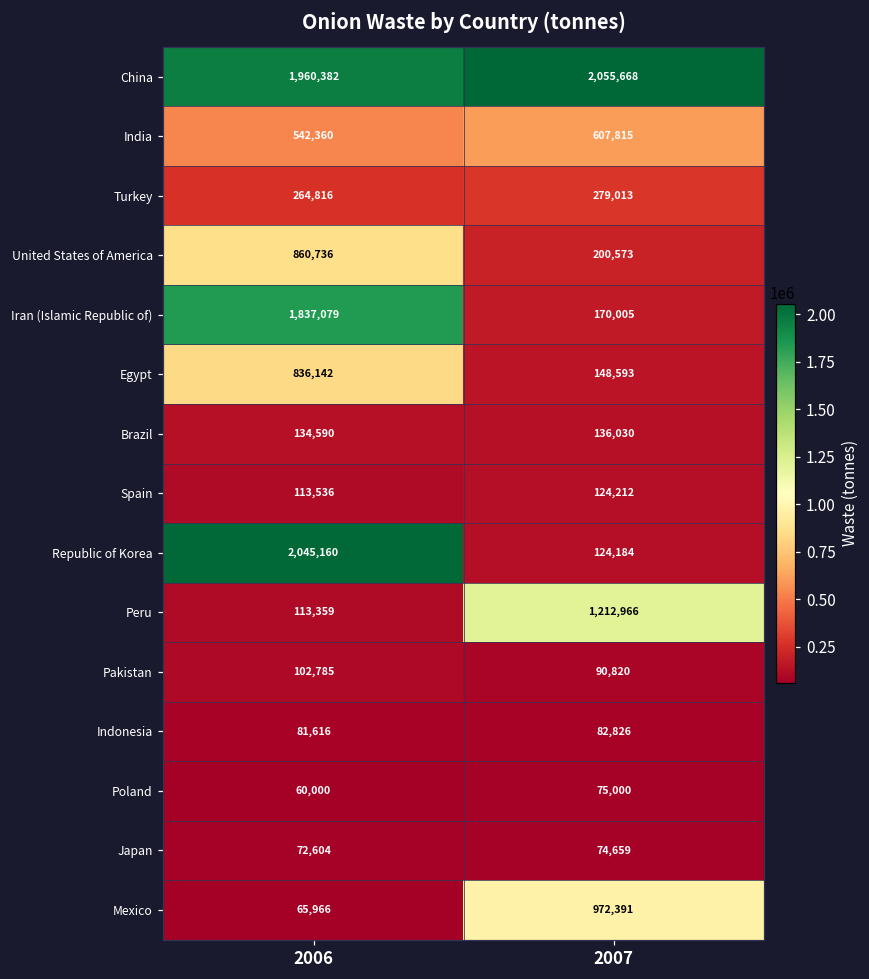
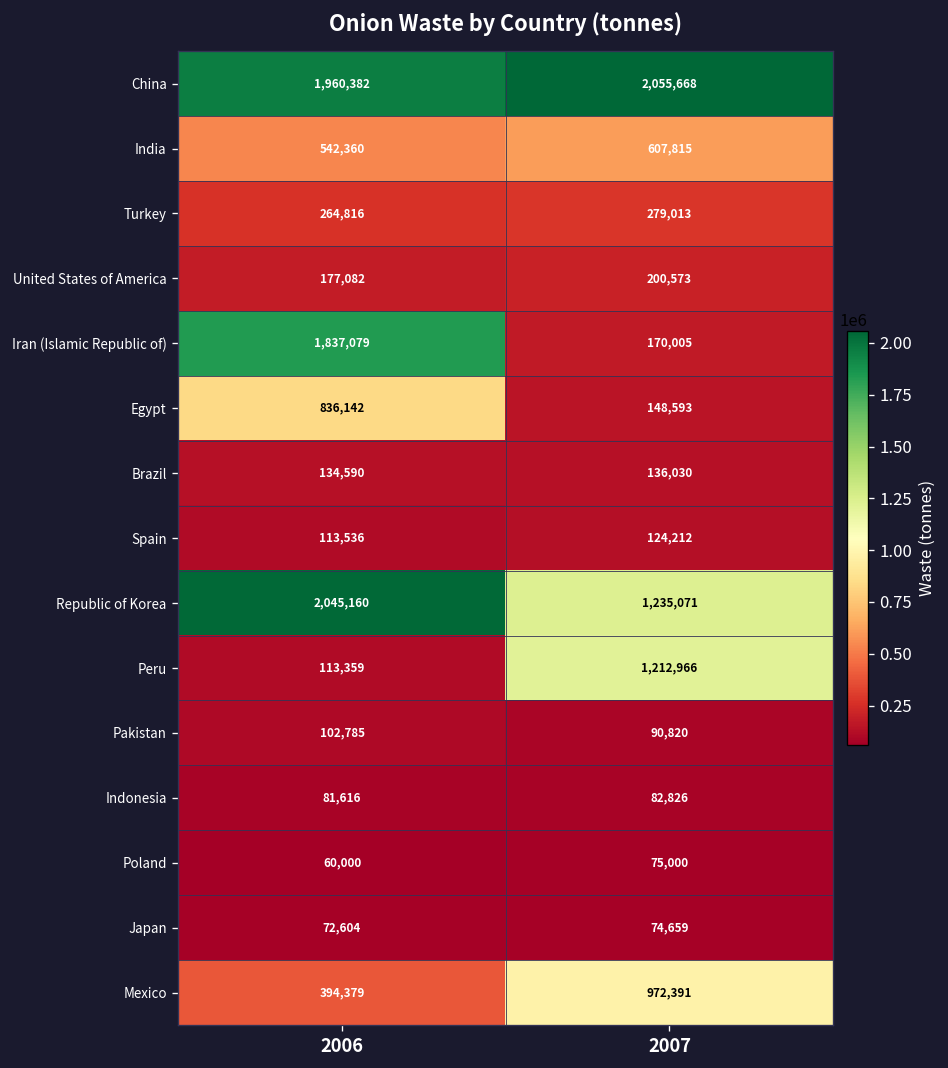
  {
    "China": {
      "2006": "1,960,382",
      "2007": "2,055,668"
    },
    "India": {
      "2006": "542,360",
      "2007": "607,815"
    },
    "Turkey": {
      "2006": "264,816",
      "2007": "279,013"
    },
    "United States of America": {
-     "2006": "860,736",
+     "2006": "177,082",
      "2007": "200,573"
    },
    "Iran (Islamic Republic of)": {
      "2006": "1,837,079",
      "2007": "170,005"
    },
    "Egypt": {
      "2006": "836,142",
      "2007": "148,593"
    },
    "Brazil": {
      "2006": "134,590",
      "2007": "136,030"
    },
    "Spain": {
      "2006": "113,536",
      "2007": "124,212"
    },
    "Republic of Korea": {
      "2006": "2,045,160",
-     "2007": "124,184"
+     "2007": "1,235,071"
    },
    "Peru": {
      "2006": "113,359",
      "2007": "1,212,966"
    },
    "Pakistan": {
      "2006": "102,785",
      "2007": "90,820"
    },
    "Indonesia": {
      "2006": "81,616",
      "2007": "82,826"
    },
    "Poland": {
      "2006": "60,000",
      "2007": "75,000"
    },
    "Japan": {
      "2006": "72,604",
      "2007": "74,659"
    },
    "Mexico": {
-     "2006": "65,966",
+     "2006": "394,379",
      "2007": "972,391"
    }
  }
